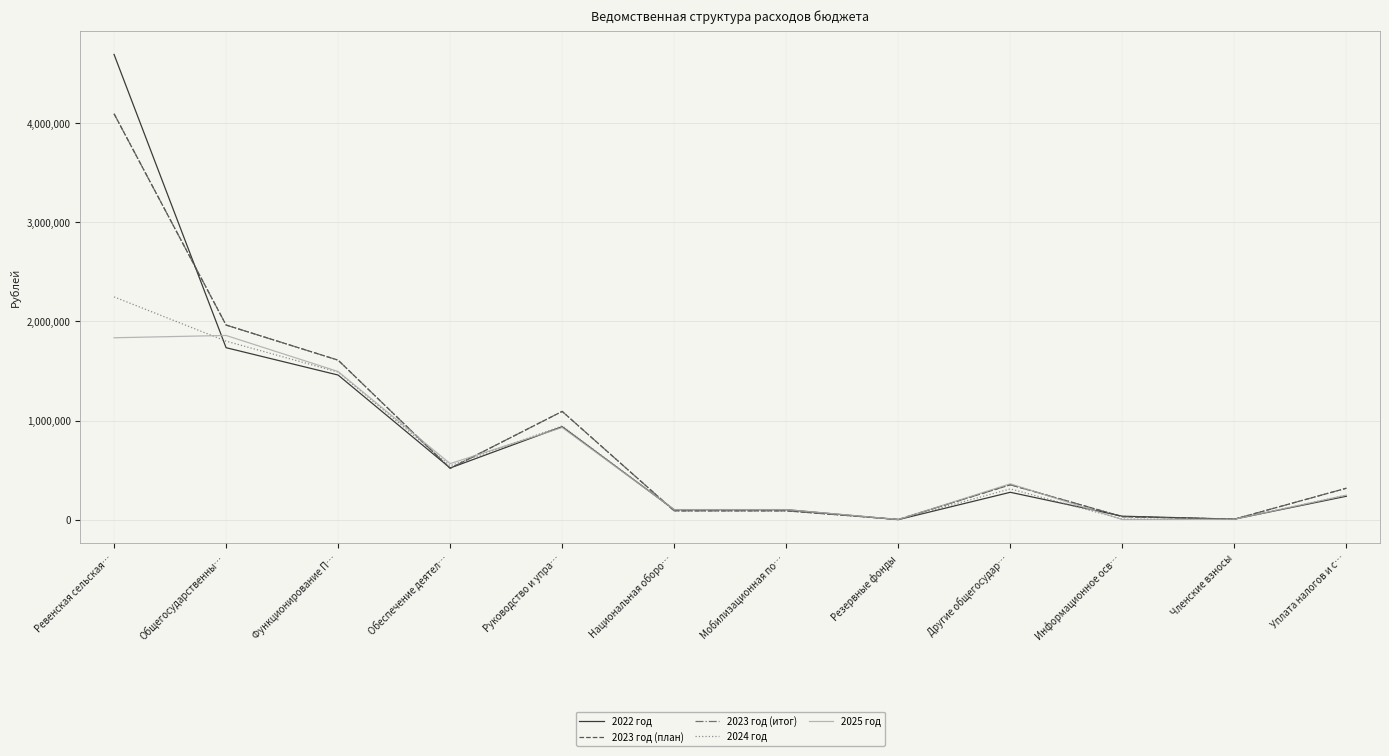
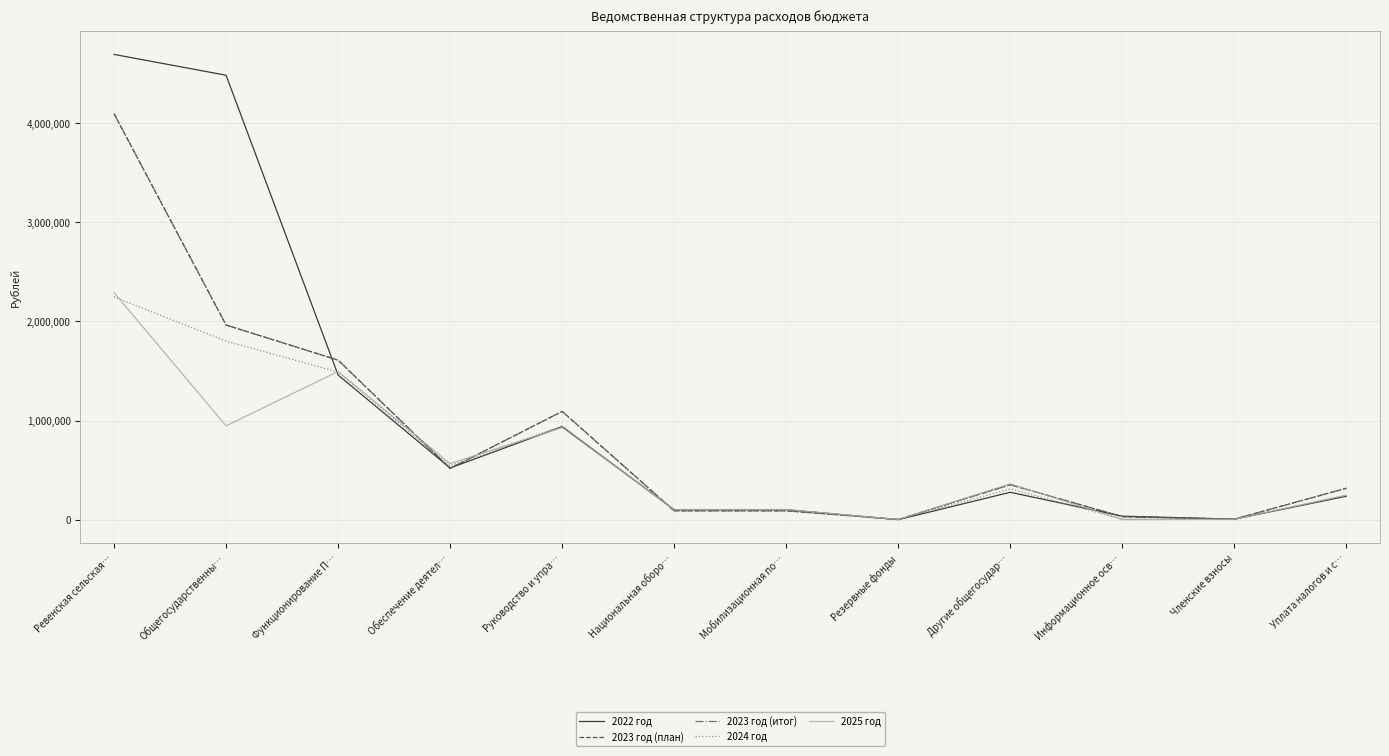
  {
    "2022 год": {
      "Ревенская сельская…": "4,700,000",
-     "Общегосударственны…": "1,700,000",
+     "Общегосударственны…": "4,500,000",
      "Функционирование П…": "1,500,000",
      "Другие общегосудар…": "300,000"
    },
    "2025 год": {
-     "Ревенская сельская…": "1,800,000",
-     "Общегосударственны…": "1,900,000"
+     "Ревенская сельская…": "2,300,000",
+     "Общегосударственны…": "900,000"
    }
  }
